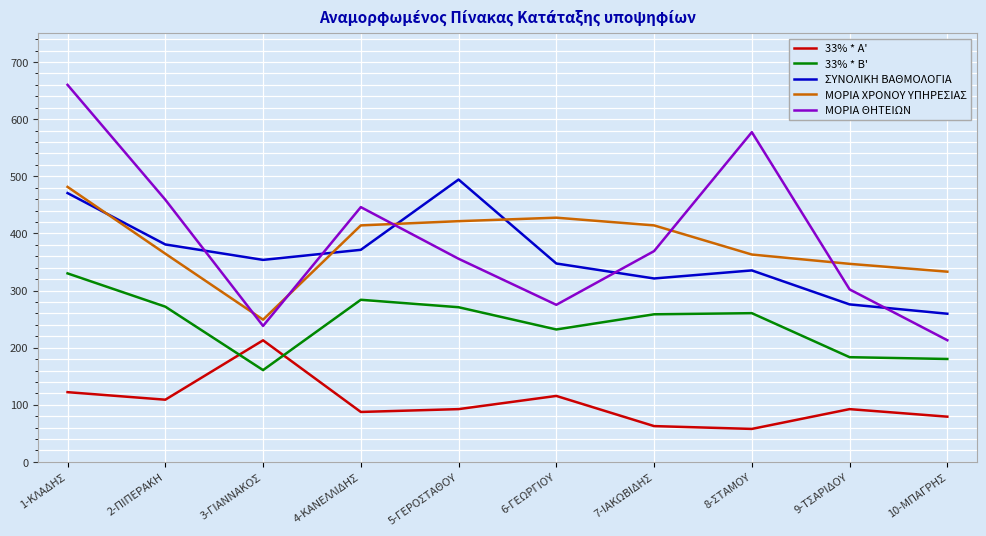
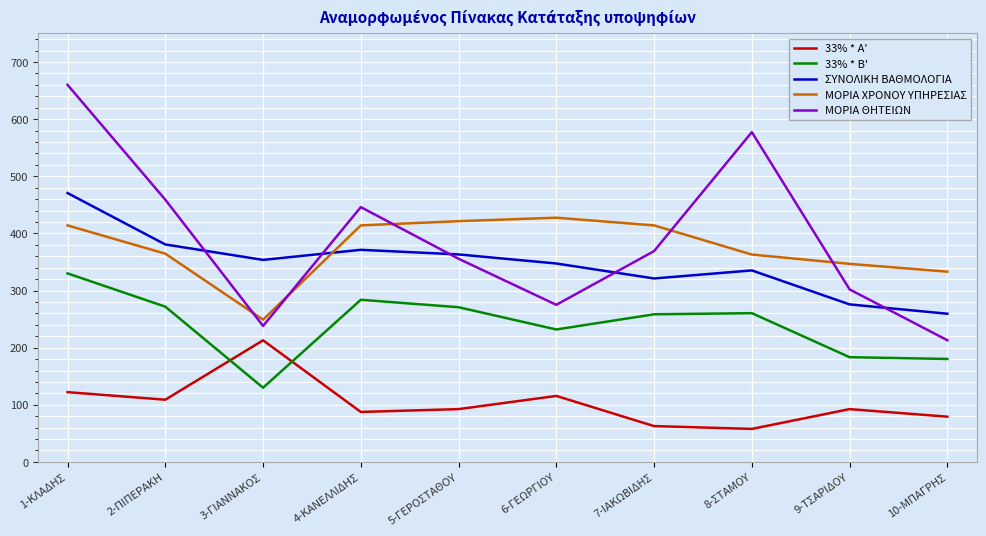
  {
    "33% * A'": {
      "1-ΚΛΑΔΗΣ": 120,
      "2-ΠΙΠΕΡΑΚΗ": 110,
      "3-ΓΙΑΝΝΑΚΟΣ": 210,
      "4-ΚΑΝΕΛΛΙΔΗΣ": 90,
      "5-ΓΕΡΟΣΤΑΘΟΥ": 90,
      "6-ΓΕΩΡΓΙΟΥ": 120,
      "7-ΙΑΚΩΒΙΔΗΣ": 60,
      "8-ΣΤΑΜΟΥ": 60,
      "9-ΤΣΑΡΙΔΟΥ": 90,
      "10-ΜΠΑΓΡΗΣ": 80
    },
    "33% * B'": {
      "1-ΚΛΑΔΗΣ": 330,
      "2-ΠΙΠΕΡΑΚΗ": 270,
-     "3-ΓΙΑΝΝΑΚΟΣ": 160,
+     "3-ΓΙΑΝΝΑΚΟΣ": 130,
      "4-ΚΑΝΕΛΛΙΔΗΣ": 280,
      "5-ΓΕΡΟΣΤΑΘΟΥ": 270,
      "6-ΓΕΩΡΓΙΟΥ": 230,
      "7-ΙΑΚΩΒΙΔΗΣ": 260,
      "8-ΣΤΑΜΟΥ": 260,
      "9-ΤΣΑΡΙΔΟΥ": 180,
      "10-ΜΠΑΓΡΗΣ": 180
    },
    "ΣΥΝΟΛΙΚΗ ΒΑΘΜΟΛΟΓΙΑ": {
      "1-ΚΛΑΔΗΣ": 470,
      "2-ΠΙΠΕΡΑΚΗ": 380,
      "3-ΓΙΑΝΝΑΚΟΣ": 350,
      "4-ΚΑΝΕΛΛΙΔΗΣ": 370,
-     "5-ΓΕΡΟΣΤΑΘΟΥ": 490,
+     "5-ΓΕΡΟΣΤΑΘΟΥ": 360,
      "6-ΓΕΩΡΓΙΟΥ": 350,
      "7-ΙΑΚΩΒΙΔΗΣ": 320,
      "8-ΣΤΑΜΟΥ": 340,
      "9-ΤΣΑΡΙΔΟΥ": 280,
      "10-ΜΠΑΓΡΗΣ": 260
    },
    "ΜΟΡΙΑ ΧΡΟΝΟΥ ΥΠΗΡΕΣΙΑΣ": {
-     "1-ΚΛΑΔΗΣ": 480,
+     "1-ΚΛΑΔΗΣ": 410,
      "2-ΠΙΠΕΡΑΚΗ": 360,
      "3-ΓΙΑΝΝΑΚΟΣ": 250,
      "4-ΚΑΝΕΛΛΙΔΗΣ": 410,
      "5-ΓΕΡΟΣΤΑΘΟΥ": 420,
      "6-ΓΕΩΡΓΙΟΥ": 430,
      "7-ΙΑΚΩΒΙΔΗΣ": 410,
      "8-ΣΤΑΜΟΥ": 360,
      "9-ΤΣΑΡΙΔΟΥ": 350,
      "10-ΜΠΑΓΡΗΣ": 330
    },
    "ΜΟΡΙΑ ΘΗΤΕΙΩΝ": {
      "1-ΚΛΑΔΗΣ": 660,
      "2-ΠΙΠΕΡΑΚΗ": 460,
      "3-ΓΙΑΝΝΑΚΟΣ": 240,
      "4-ΚΑΝΕΛΛΙΔΗΣ": 450,
      "5-ΓΕΡΟΣΤΑΘΟΥ": 360,
      "6-ΓΕΩΡΓΙΟΥ": 280,
      "7-ΙΑΚΩΒΙΔΗΣ": 370,
      "8-ΣΤΑΜΟΥ": 580,
      "9-ΤΣΑΡΙΔΟΥ": 300,
      "10-ΜΠΑΓΡΗΣ": 210
    }
  }
